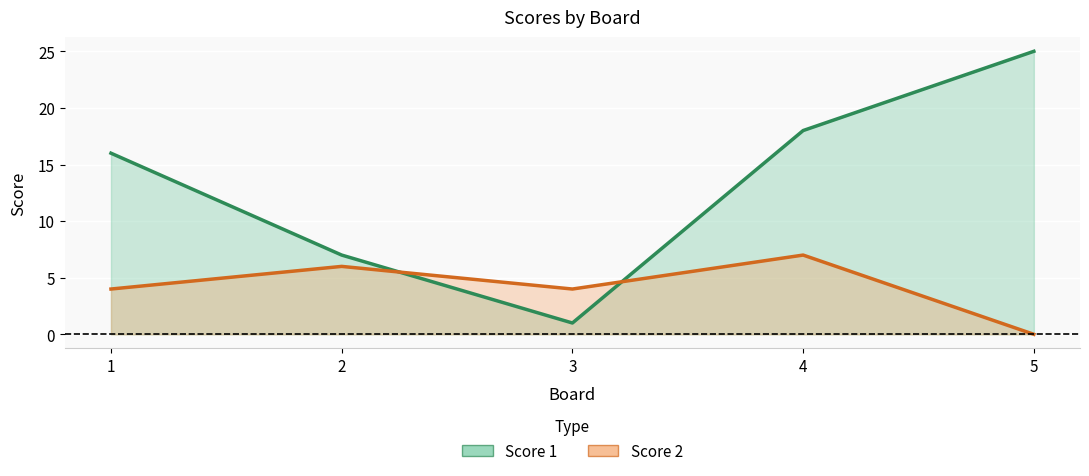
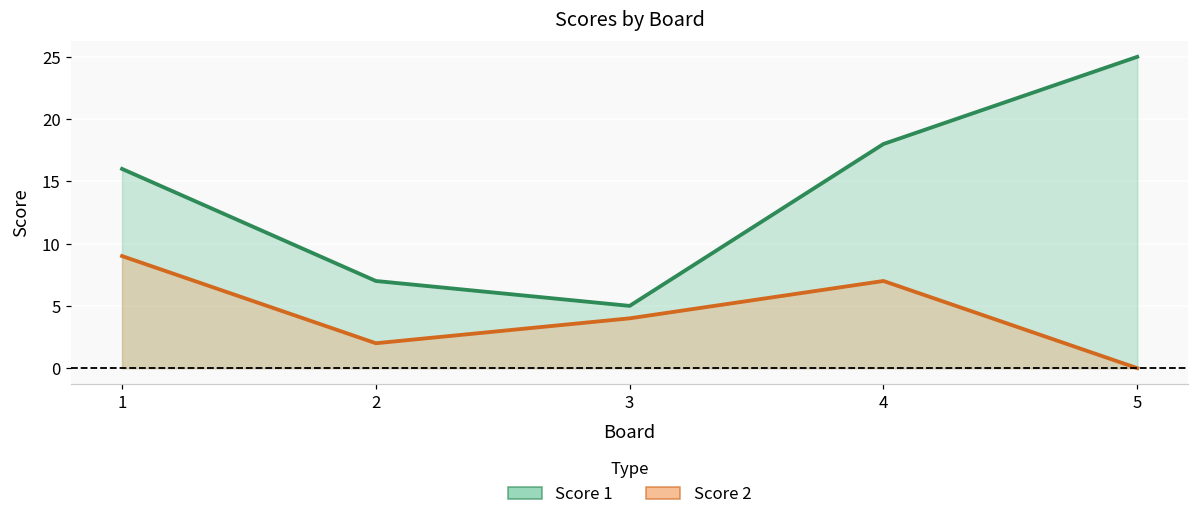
  {
    "Score 1": {
      "1": 16,
      "2": 7,
-     "3": 1,
+     "3": 5,
      "4": 18,
      "5": 25
    },
    "Score 2": {
-     "1": 4,
-     "2": 6,
+     "1": 9,
+     "2": 2,
      "3": 4,
      "4": 7,
      "5": 0
    }
  }
